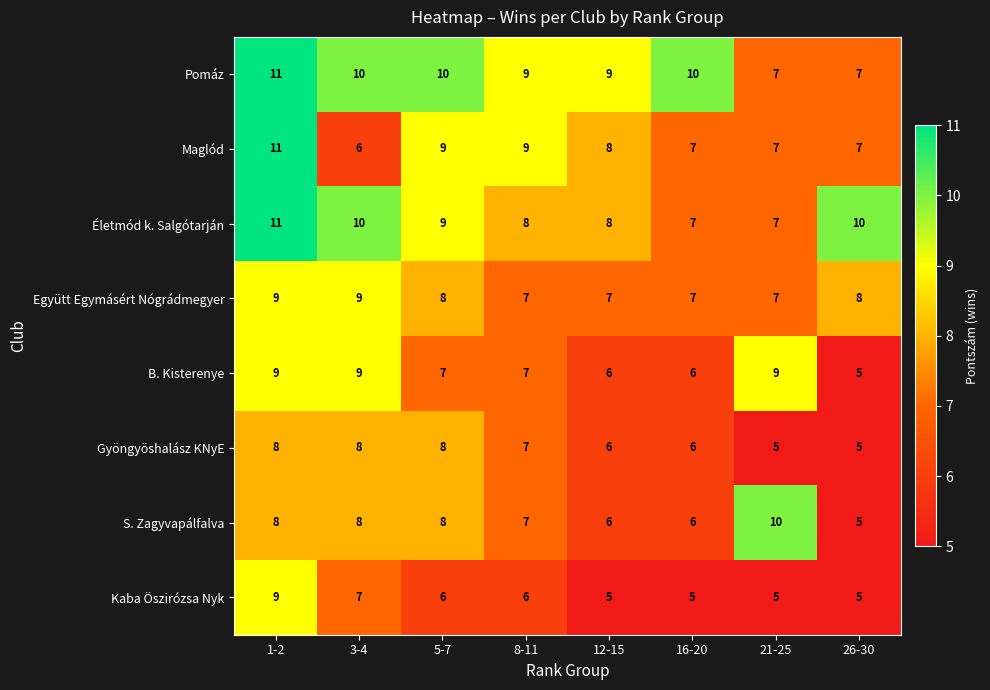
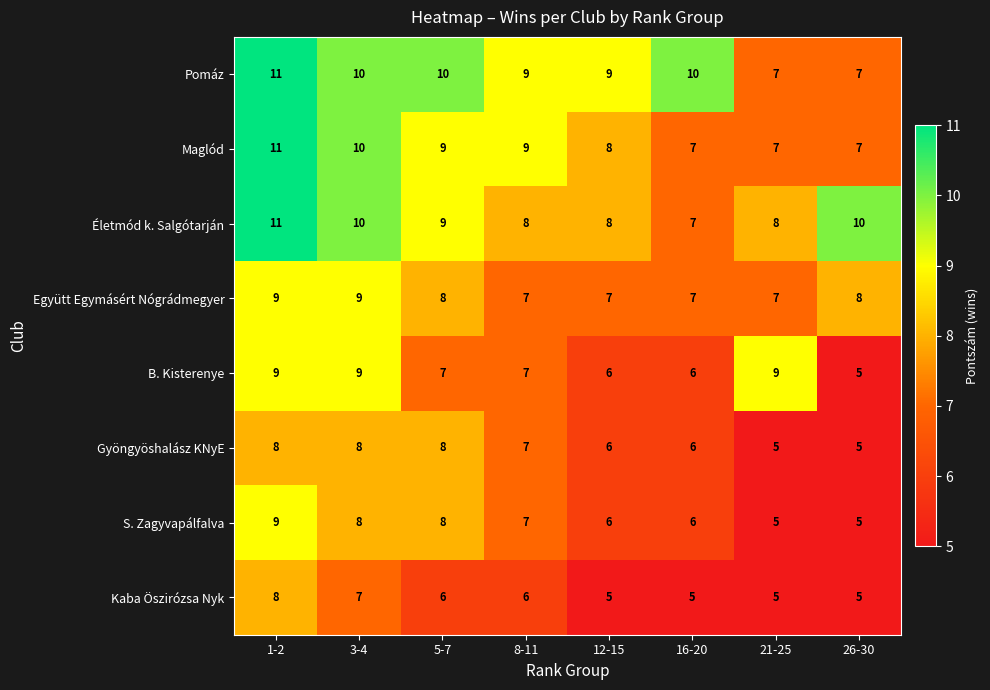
  {
    "Pomáz": {
      "1-2": 11,
      "3-4": 10,
      "5-7": 10,
      "8-11": 9,
      "12-15": 9,
      "16-20": 10,
      "21-25": 7,
      "26-30": 7
    },
    "Maglód": {
      "1-2": 11,
-     "3-4": 6,
+     "3-4": 10,
      "5-7": 9,
      "8-11": 9,
      "12-15": 8,
      "16-20": 7,
      "21-25": 7,
      "26-30": 7
    },
    "Életmód k. Salgótarján": {
      "1-2": 11,
      "3-4": 10,
      "5-7": 9,
      "8-11": 8,
      "12-15": 8,
      "16-20": 7,
-     "21-25": 7,
+     "21-25": 8,
      "26-30": 10
    },
    "Együtt Egymásért Nógrádmegyer": {
      "1-2": 9,
      "3-4": 9,
      "5-7": 8,
      "8-11": 7,
      "12-15": 7,
      "16-20": 7,
      "21-25": 7,
      "26-30": 8
    },
    "B. Kisterenye": {
      "1-2": 9,
      "3-4": 9,
      "5-7": 7,
      "8-11": 7,
      "12-15": 6,
      "16-20": 6,
      "21-25": 9,
      "26-30": 5
    },
    "Gyöngyöshalász KNyE": {
      "1-2": 8,
      "3-4": 8,
      "5-7": 8,
      "8-11": 7,
      "12-15": 6,
      "16-20": 6,
      "21-25": 5,
      "26-30": 5
    },
    "S. Zagyvapálfalva": {
-     "1-2": 8,
+     "1-2": 9,
      "3-4": 8,
      "5-7": 8,
      "8-11": 7,
      "12-15": 6,
      "16-20": 6,
-     "21-25": 10,
+     "21-25": 5,
      "26-30": 5
    },
    "Kaba Öszirózsa Nyk": {
-     "1-2": 9,
+     "1-2": 8,
      "3-4": 7,
      "5-7": 6,
      "8-11": 6,
      "12-15": 5,
      "16-20": 5,
      "21-25": 5,
      "26-30": 5
    }
  }
